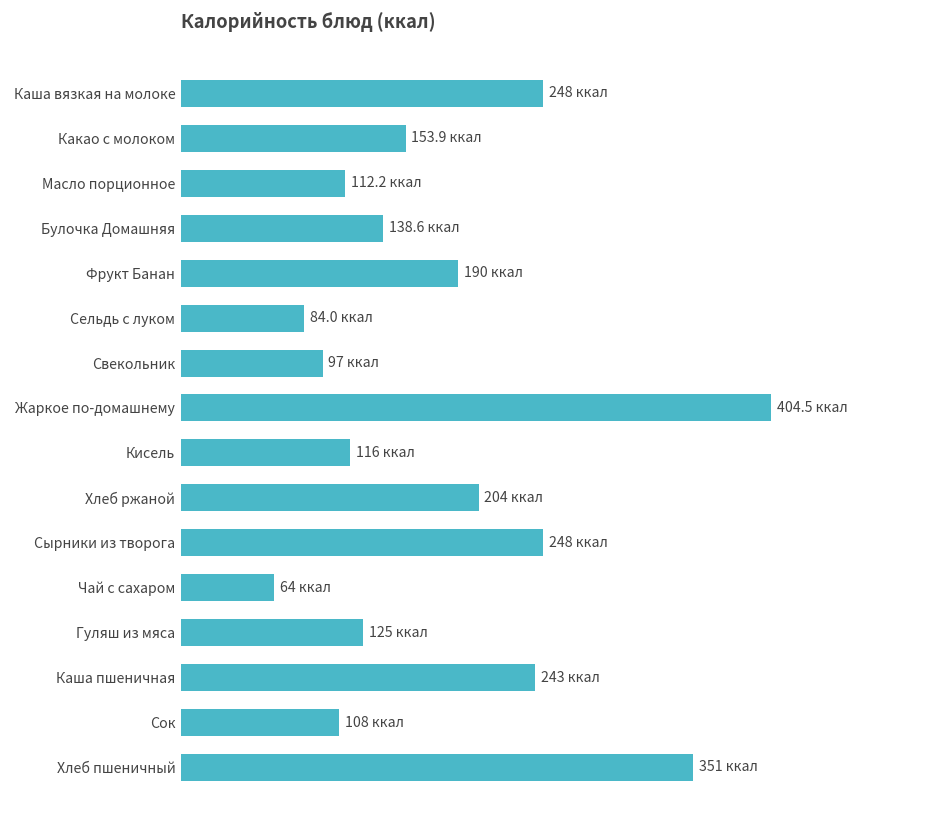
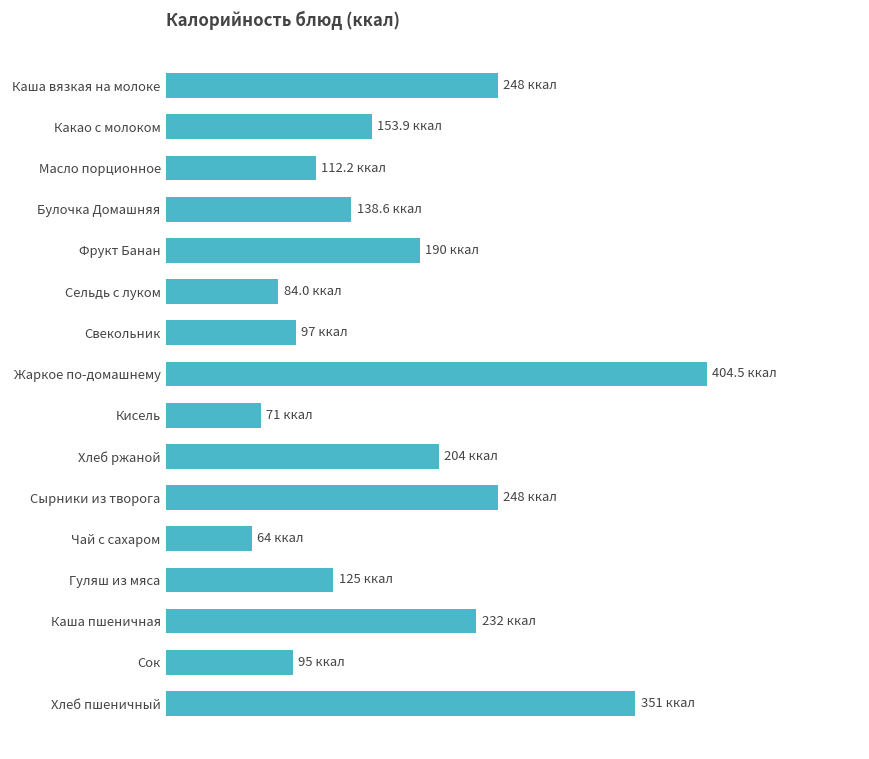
  {
    "Каша вязкая на молоке": 248,
    "Какао с молоком": 153.9,
    "Масло порционное": 112.2,
    "Булочка Домашняя": 138.6,
    "Фрукт Банан": 190,
    "Сельдь с луком": 84.0,
    "Свекольник": 97,
    "Жаркое по-домашнему": 404.5,
-   "Кисель": 116,
+   "Кисель": 71,
    "Хлеб ржаной": 204,
    "Сырники из творога": 248,
    "Чай с сахаром": 64,
    "Гуляш из мяса": 125,
-   "Каша пшеничная": 243,
-   "Сок": 108,
+   "Каша пшеничная": 232,
+   "Сок": 95,
    "Хлеб пшеничный": 351
  }
